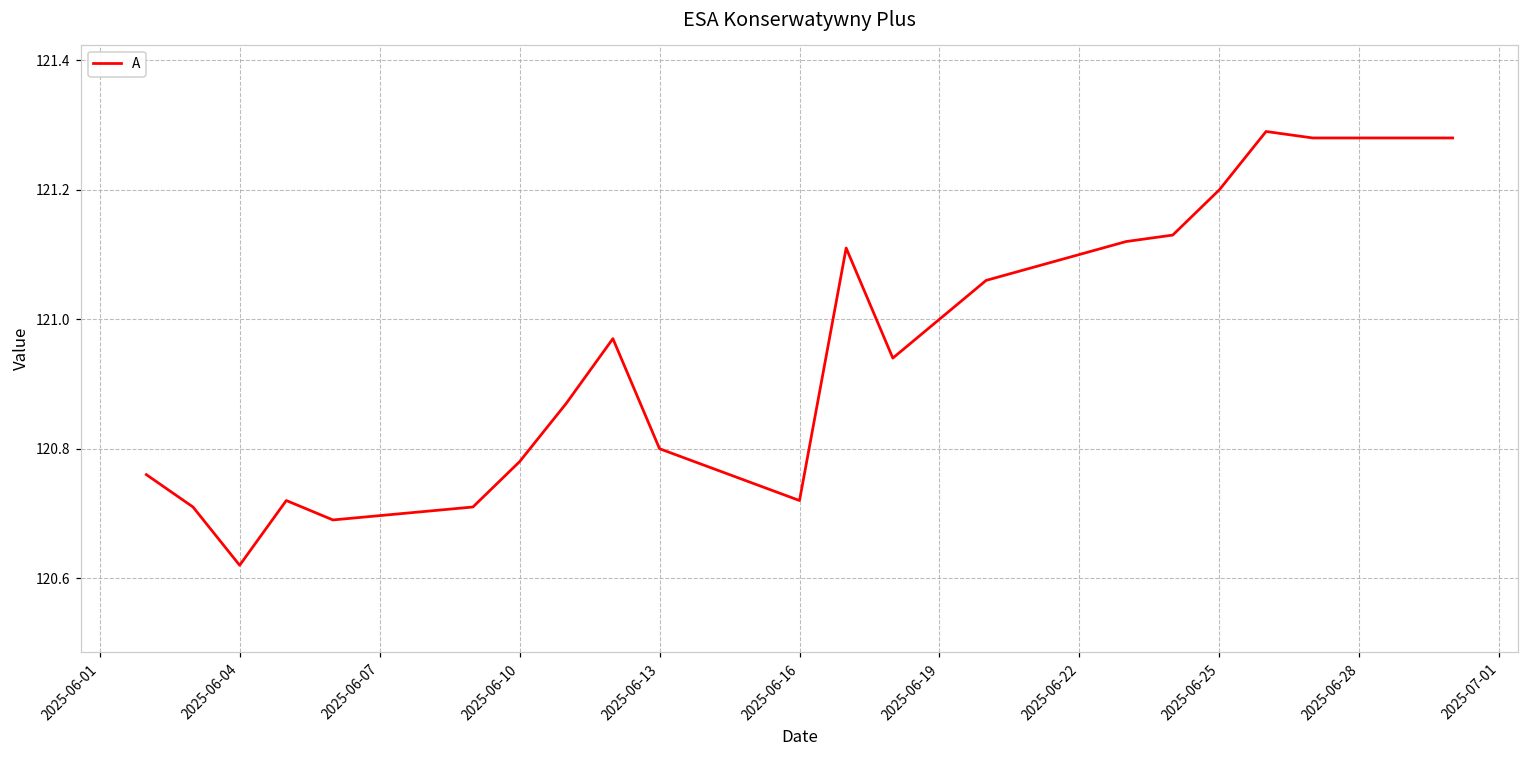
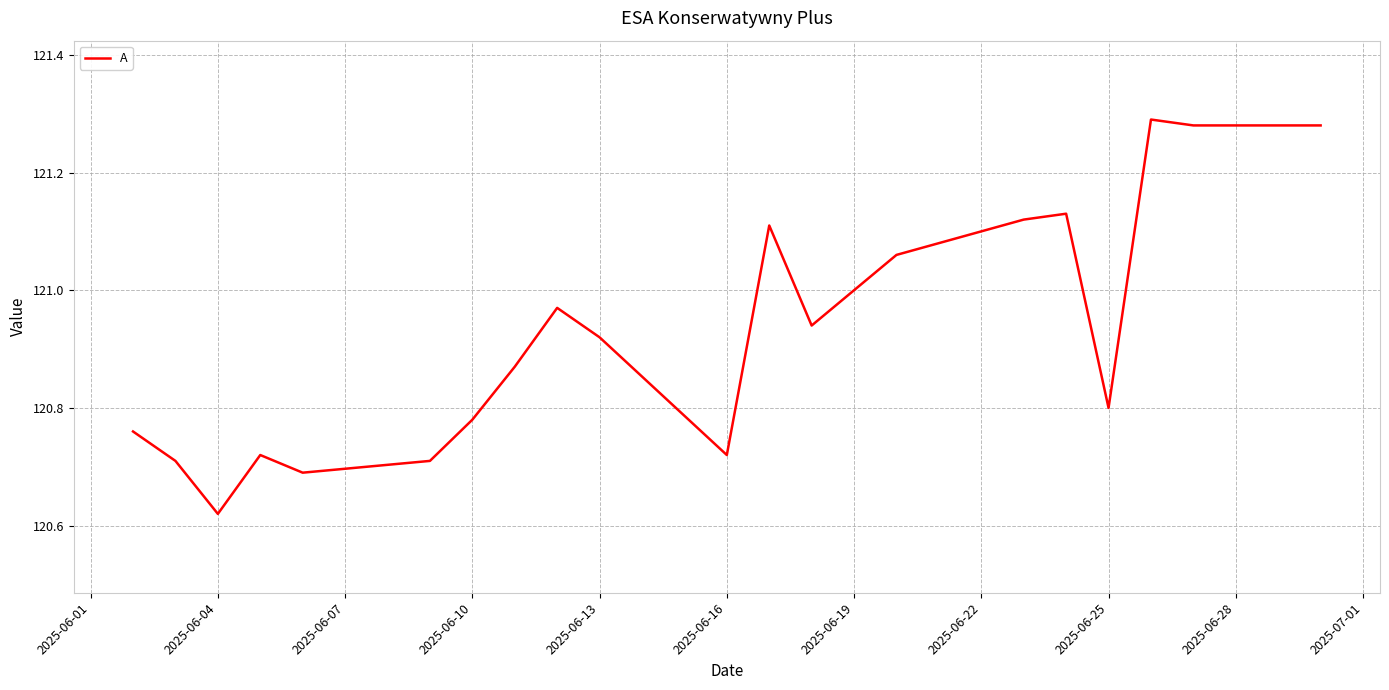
  {
    "2025-06-04": 120.62,
    "2025-06-10": 120.78,
-   "2025-06-13": 120.80,
+   "2025-06-13": 120.92,
    "2025-06-16": 120.72,
-   "2025-06-25": 121.2
+   "2025-06-25": 120.8
  }
